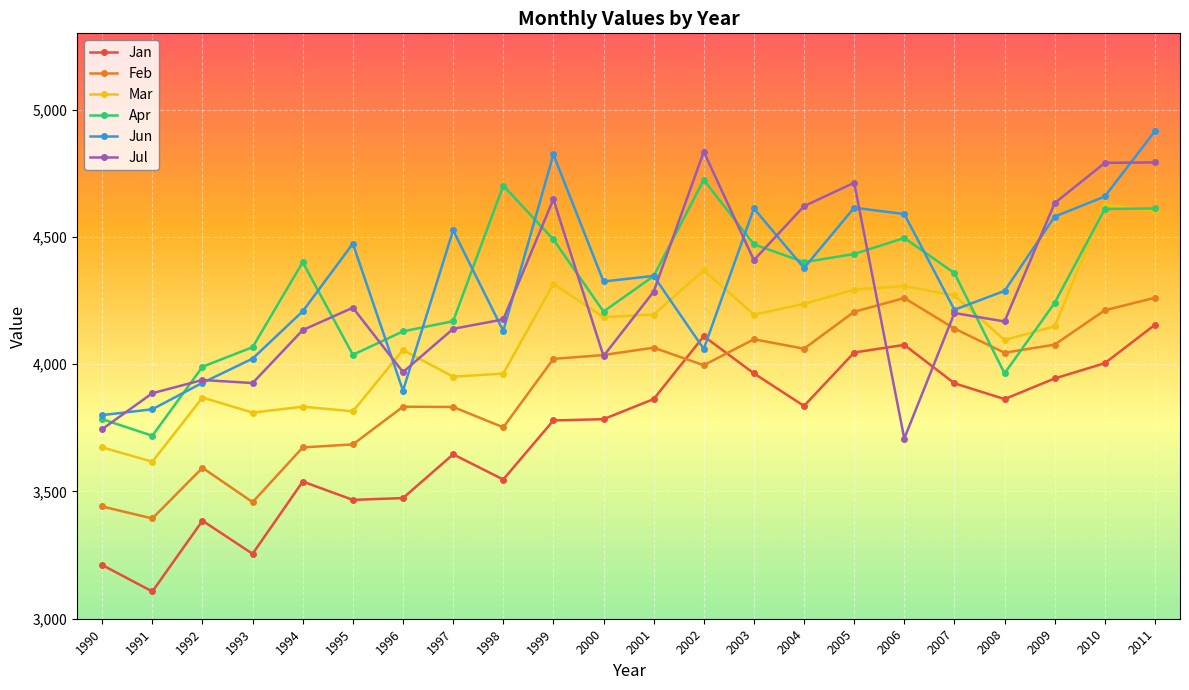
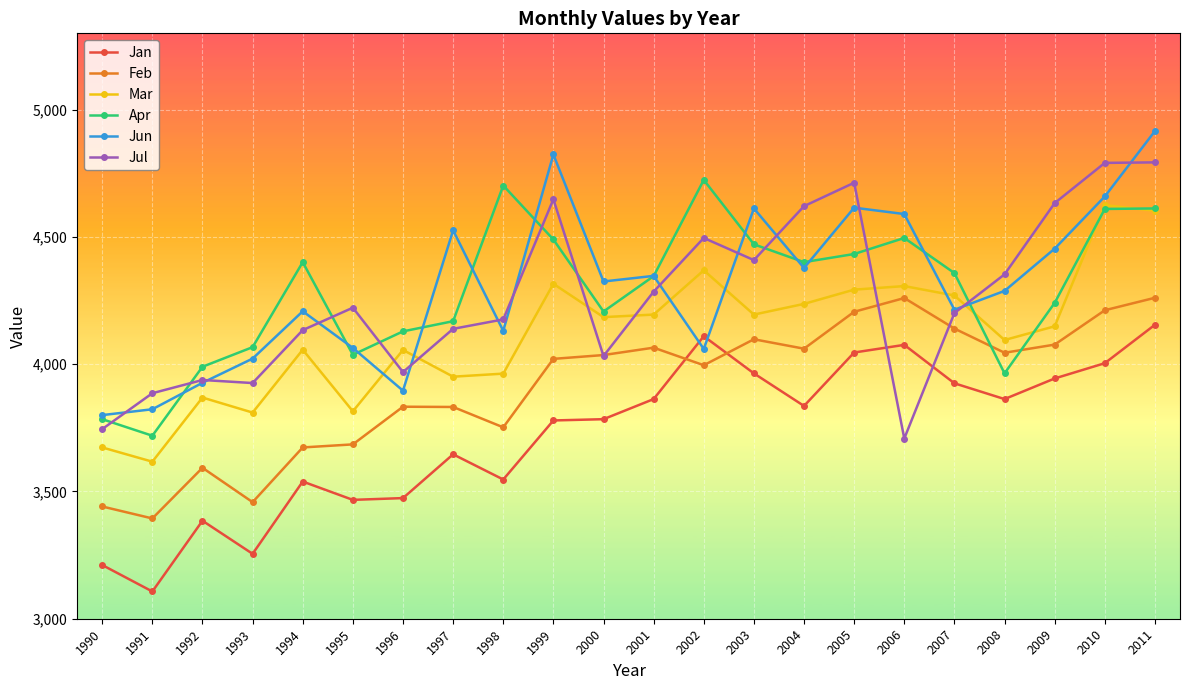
  {
    "Mar": {
      "1990": "3,670",
      "1991": "3,620",
      "1992": "3,870",
      "1993": "3,810",
-     "1994": "3,830",
+     "1994": "4,060",
      "1995": "3,820",
      "1996": "4,060",
      "1997": "3,950",
      "1998": "3,960",
      "1999": "4,320",
      "2000": "4,190",
      "2001": "4,200",
      "2002": "4,370",
      "2003": "4,200",
      "2004": "4,240",
      "2005": "4,290",
      "2006": "4,310",
      "2007": "4,270",
      "2008": "4,100",
      "2009": "4,150",
      "2010": "4,630"
    },
    "Apr": {
      "1990": "3,780",
      "1991": "3,720",
      "1992": "3,990",
      "1993": "4,070",
      "1994": "4,400",
      "1995": "4,040",
      "1996": "4,130",
      "1997": "4,170",
      "1998": "4,700",
      "1999": "4,490",
      "2000": "4,210",
      "2002": "4,720",
      "2003": "4,470",
      "2004": "4,400",
      "2005": "4,430",
      "2006": "4,500",
      "2007": "4,360",
      "2008": "3,960",
      "2009": "4,240",
      "2010": "4,610"
    },
    "Jun": {
      "1990": "3,800",
      "1991": "3,820",
      "1992": "3,930",
      "1993": "4,020",
      "1994": "4,210",
-     "1995": "4,470",
+     "1995": "4,060",
      "1996": "3,900",
      "1997": "4,530",
      "1998": "4,130",
      "1999": "4,820",
      "2000": "4,330",
      "2002": "4,060",
      "2003": "4,610",
      "2004": "4,380",
      "2005": "4,620",
      "2006": "4,590",
      "2007": "4,210",
      "2008": "4,290",
-     "2009": "4,580",
+     "2009": "4,450",
      "2010": "4,660",
      "2011": "4,920"
    },
    "Jul": {
      "1990": "3,750",
      "1991": "3,890",
      "1992": "3,940",
      "1993": "3,930",
      "1994": "4,130",
      "1995": "4,220",
      "1996": "3,970",
      "1997": "4,140",
      "1998": "4,180",
      "1999": "4,650",
      "2001": "4,290",
-     "2002": "4,840",
+     "2002": "4,500",
      "2003": "4,410",
      "2004": "4,620",
      "2005": "4,710",
      "2006": "3,710",
      "2007": "4,200",
-     "2008": "4,170",
+     "2008": "4,350",
      "2009": "4,630",
      "2010": "4,790",
      "2011": "4,790"
    }
  }
